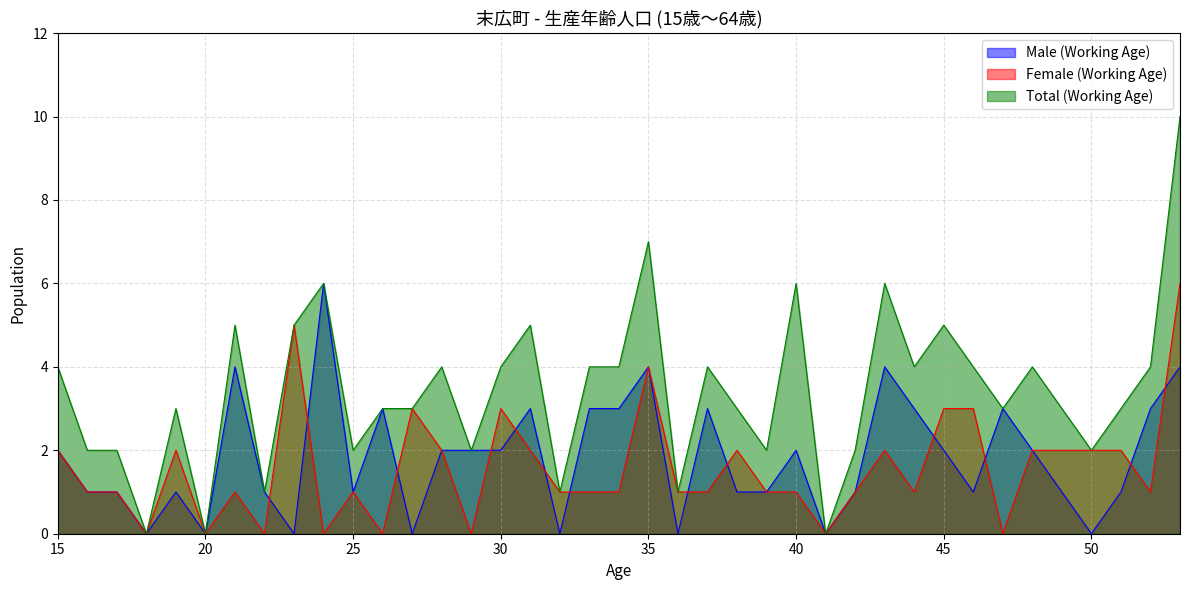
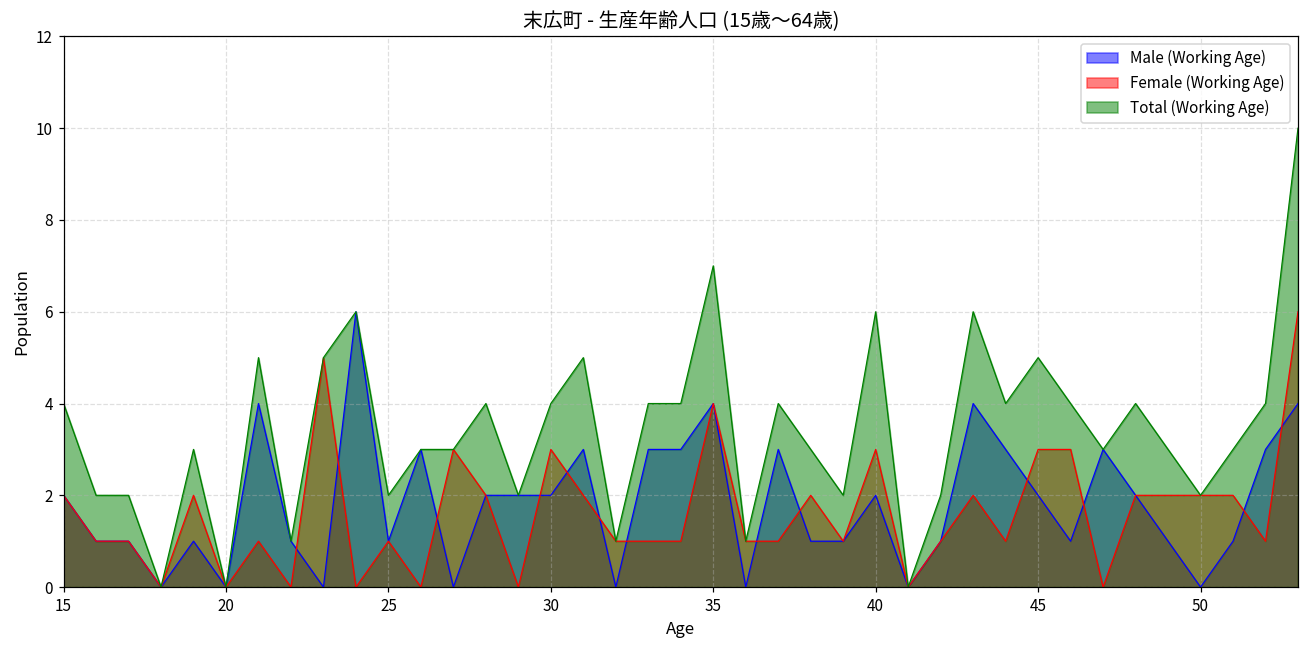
  {
    "Male (Working Age)": {
      "30": 2,
      "40": 2,
      "45": 2,
      "50": 0
    },
    "Female (Working Age)": {
      "30": 3,
-     "40": 1,
+     "40": 3,
      "45": 3
    },
    "Total (Working Age)": {
      "15": 4,
      "25": 2,
      "30": 4,
      "35": 7,
      "40": 6,
      "45": 5
    }
  }
